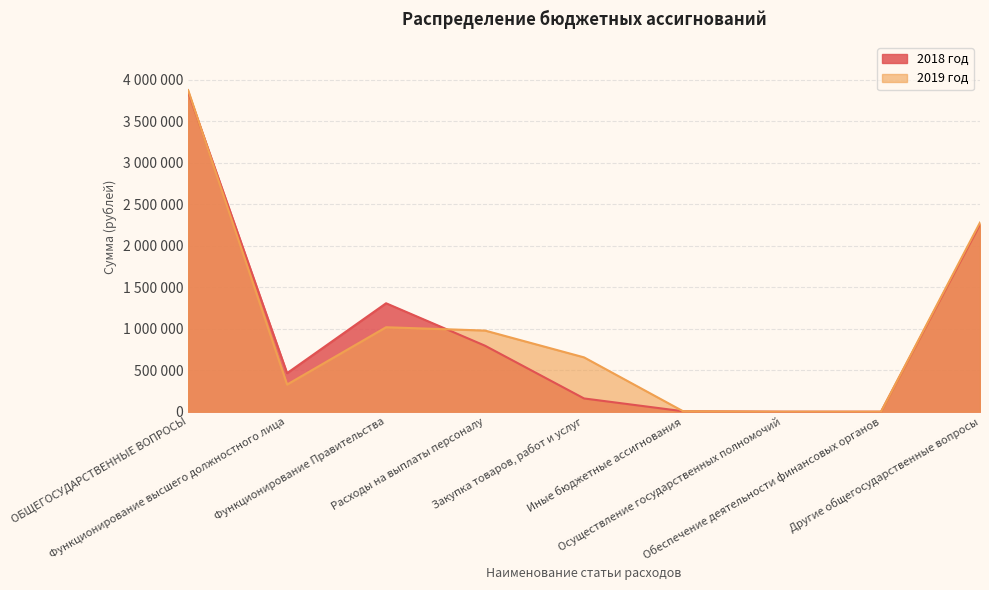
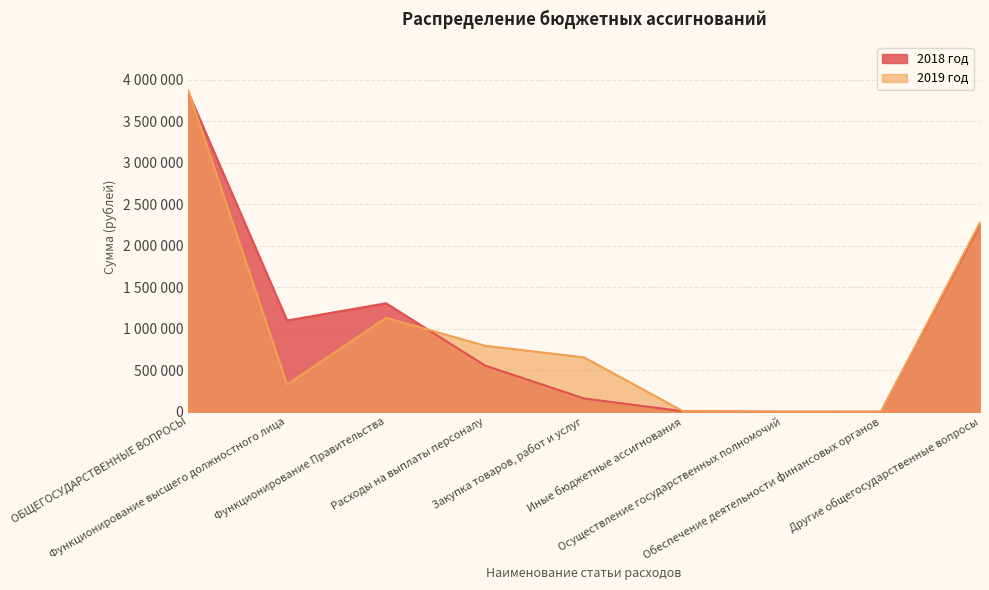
  {
    "2018 год": {
-     "Функционирование высшего должностного лица": 500000,
+     "Функционирование высшего должностного лица": 1100000,
      "Функционирование Правительства": 1300000,
-     "Расходы на выплаты персоналу": 800000,
+     "Расходы на выплаты персоналу": 600000,
      "Закупка товаров, работ и услуг": 200000
    },
    "2019 год": {
      "Функционирование высшего должностного лица": 300000,
-     "Функционирование Правительства": 1000000,
-     "Расходы на выплаты персоналу": 1000000,
+     "Функционирование Правительства": 1100000,
+     "Расходы на выплаты персоналу": 800000,
      "Закупка товаров, работ и услуг": 700000
    }
  }
